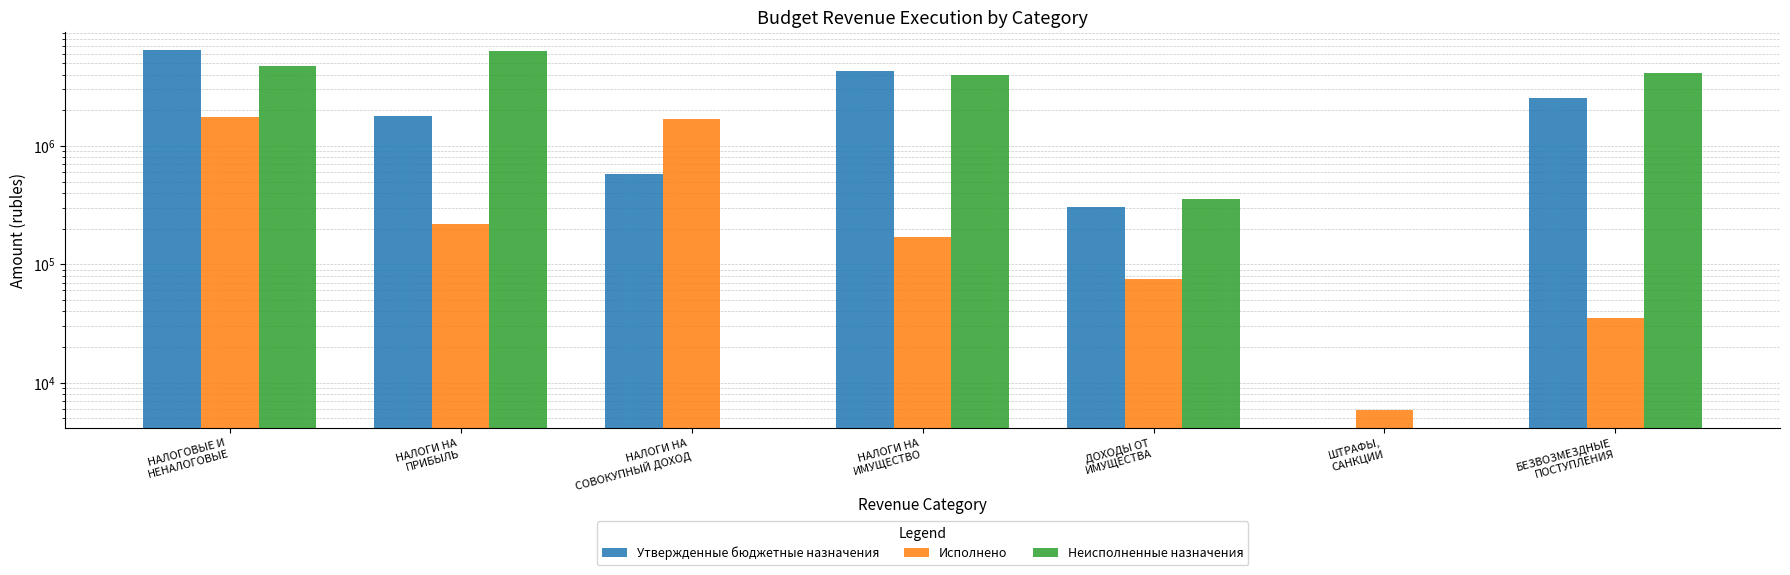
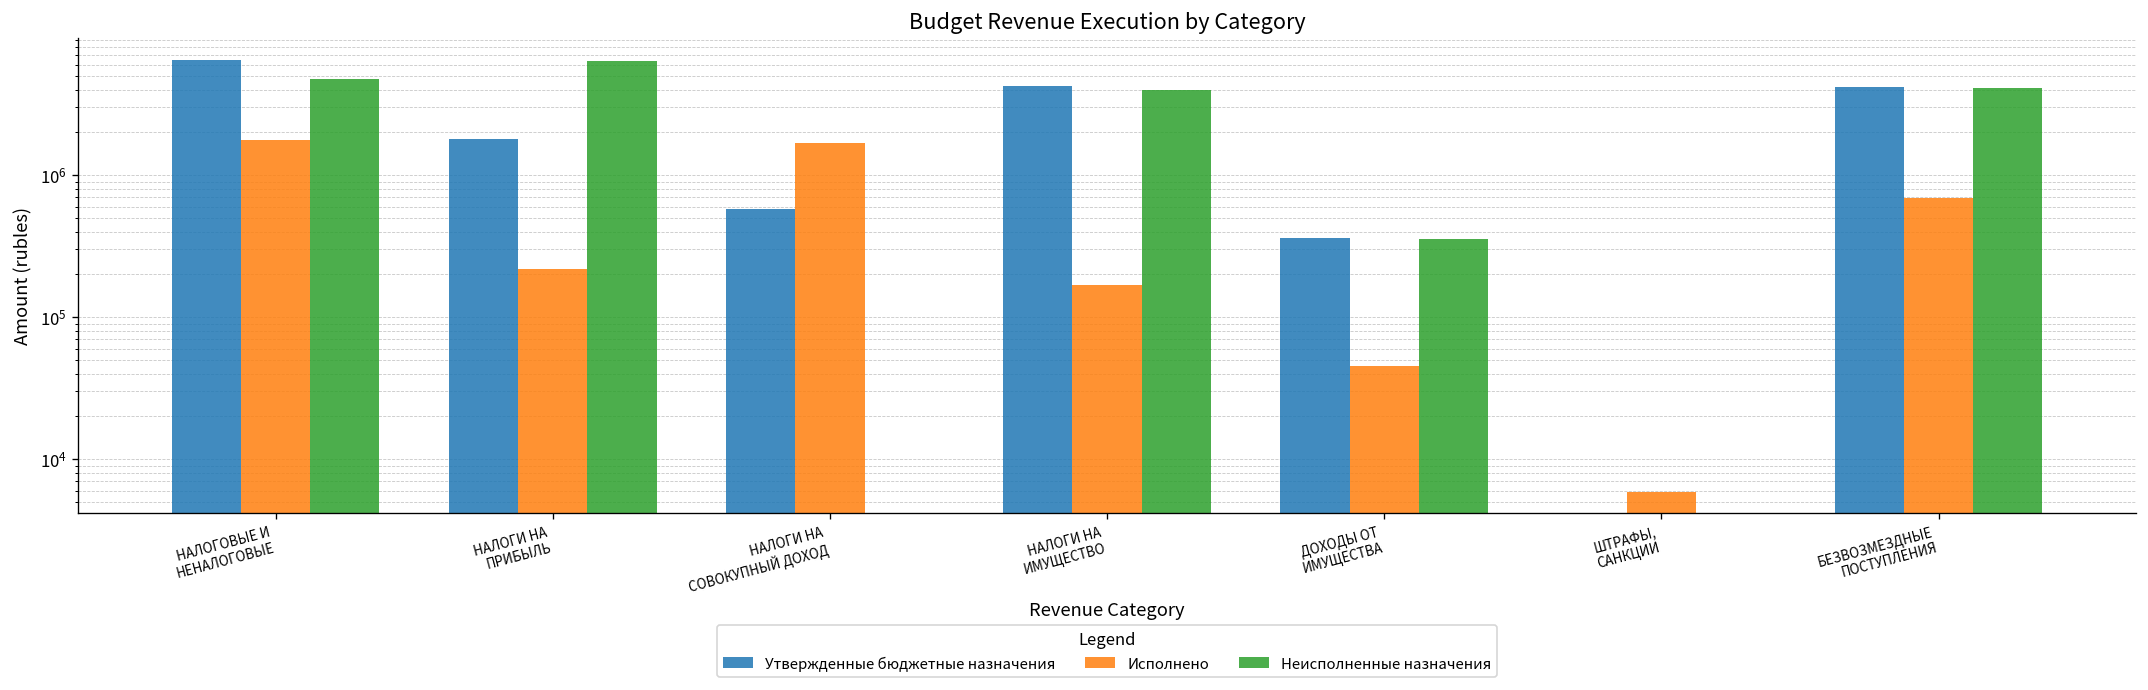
  {
    "Утвержденные бюджетные назначения": {
      "НАЛОГОВЫЕ И НЕНАЛОГОВЫЕ": 6000000,
      "НАЛОГИ НА ПРИБЫЛЬ": 1800000,
      "НАЛОГИ НА СОВОКУПНЫЙ ДОХОД": 600000,
      "НАЛОГИ НА ИМУЩЕСТВО": 4300000,
-     "ДОХОДЫ ОТ ИМУЩЕСТВА": 300000,
-     "БЕЗВОЗМЕЗДНЫЕ ПОСТУПЛЕНИЯ": 2600000
+     "ДОХОДЫ ОТ ИМУЩЕСТВА": 360000,
+     "БЕЗВОЗМЕЗДНЫЕ ПОСТУПЛЕНИЯ": 4200000
    },
    "Исполнено": {
      "НАЛОГОВЫЕ И НЕНАЛОГОВЫЕ": 1800000,
      "НАЛОГИ НА ПРИБЫЛЬ": 220000,
      "НАЛОГИ НА СОВОКУПНЫЙ ДОХОД": 1700000,
      "НАЛОГИ НА ИМУЩЕСТВО": 170000,
-     "ДОХОДЫ ОТ ИМУЩЕСТВА": 80000,
+     "ДОХОДЫ ОТ ИМУЩЕСТВА": 45000,
      "ШТРАФЫ, САНКЦИИ": 6000,
-     "БЕЗВОЗМЕЗДНЫЕ ПОСТУПЛЕНИЯ": 35000
+     "БЕЗВОЗМЕЗДНЫЕ ПОСТУПЛЕНИЯ": 700000
    },
    "Неисполненные назначения": {
      "НАЛОГОВЫЕ И НЕНАЛОГОВЫЕ": 4700000,
      "НАЛОГИ НА ПРИБЫЛЬ": 6000000,
      "НАЛОГИ НА ИМУЩЕСТВО": 4000000,
      "ДОХОДЫ ОТ ИМУЩЕСТВА": 350000,
      "БЕЗВОЗМЕЗДНЫЕ ПОСТУПЛЕНИЯ": 4100000
    }
  }
